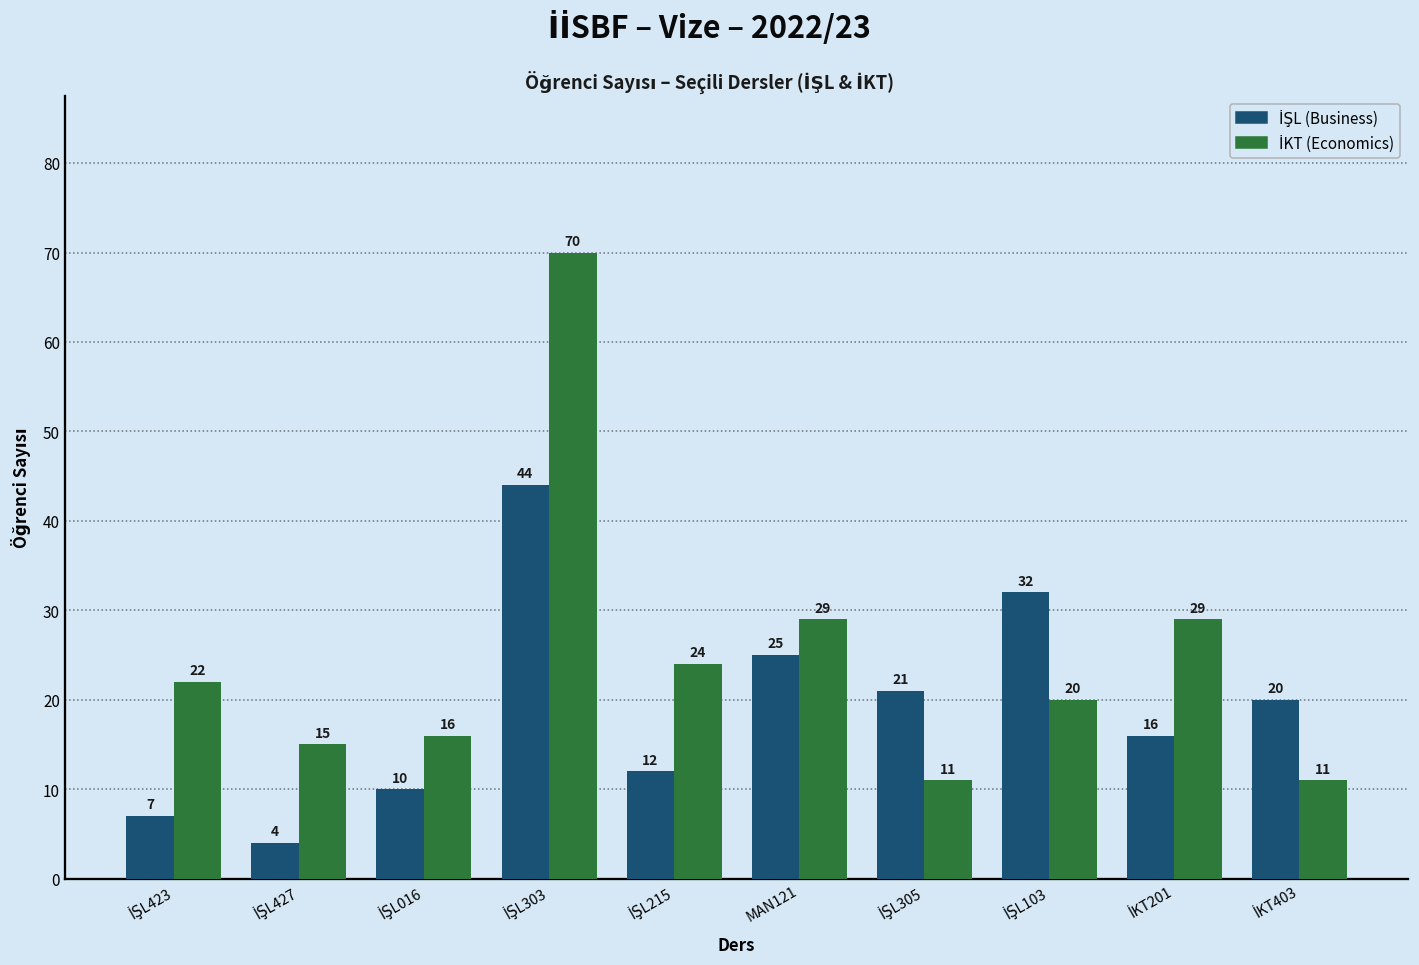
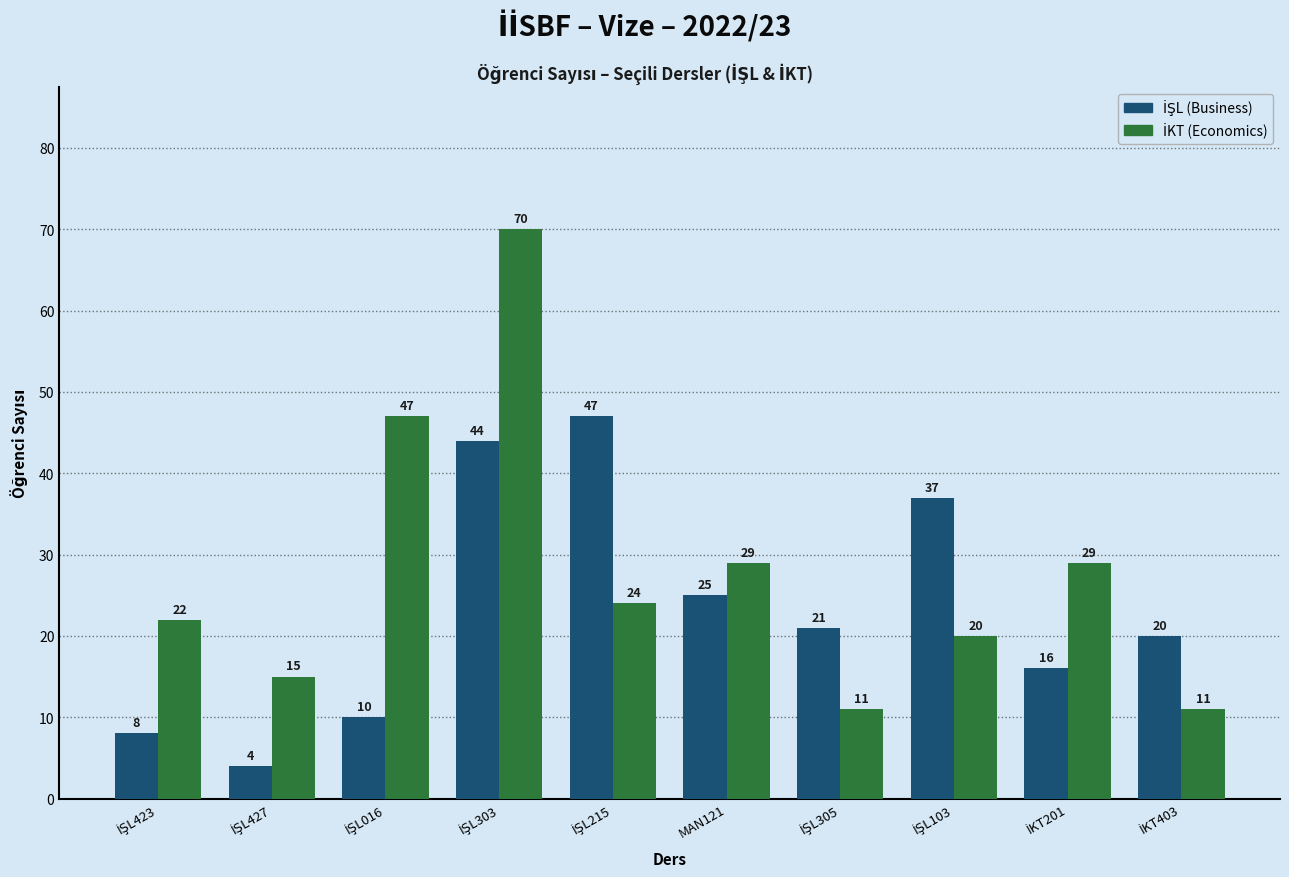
  {
    "İŞL (Business)": {
-     "İŞL423": 7,
+     "İŞL423": 8,
      "İŞL427": 4,
      "İŞL016": 10,
      "İŞL303": 44,
-     "İŞL215": 12,
+     "İŞL215": 47,
      "MAN121": 25,
      "İŞL305": 21,
-     "İŞL103": 32,
+     "İŞL103": 37,
      "İKT201": 16,
      "İKT403": 20
    },
    "İKT (Economics)": {
      "İŞL423": 22,
      "İŞL427": 15,
-     "İŞL016": 16,
+     "İŞL016": 47,
      "İŞL303": 70,
      "İŞL215": 24,
      "MAN121": 29,
      "İŞL305": 11,
      "İŞL103": 20,
      "İKT201": 29,
      "İKT403": 11
    }
  }
